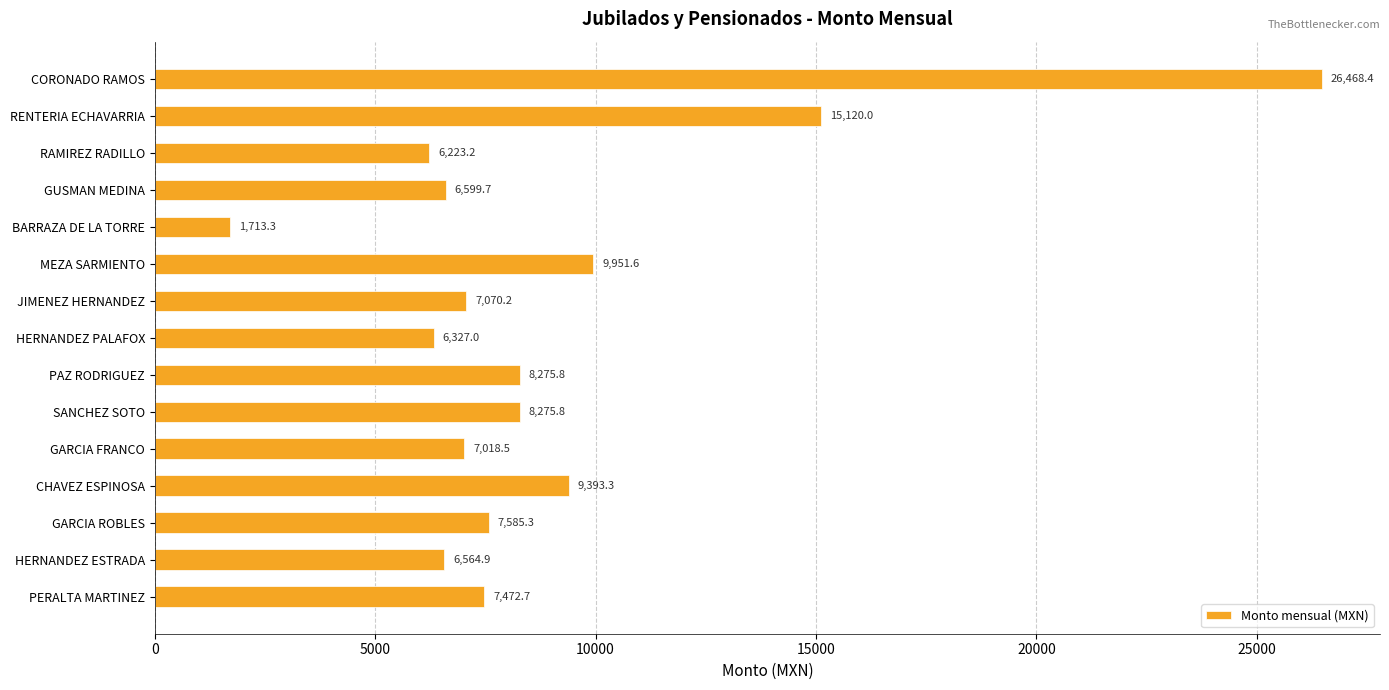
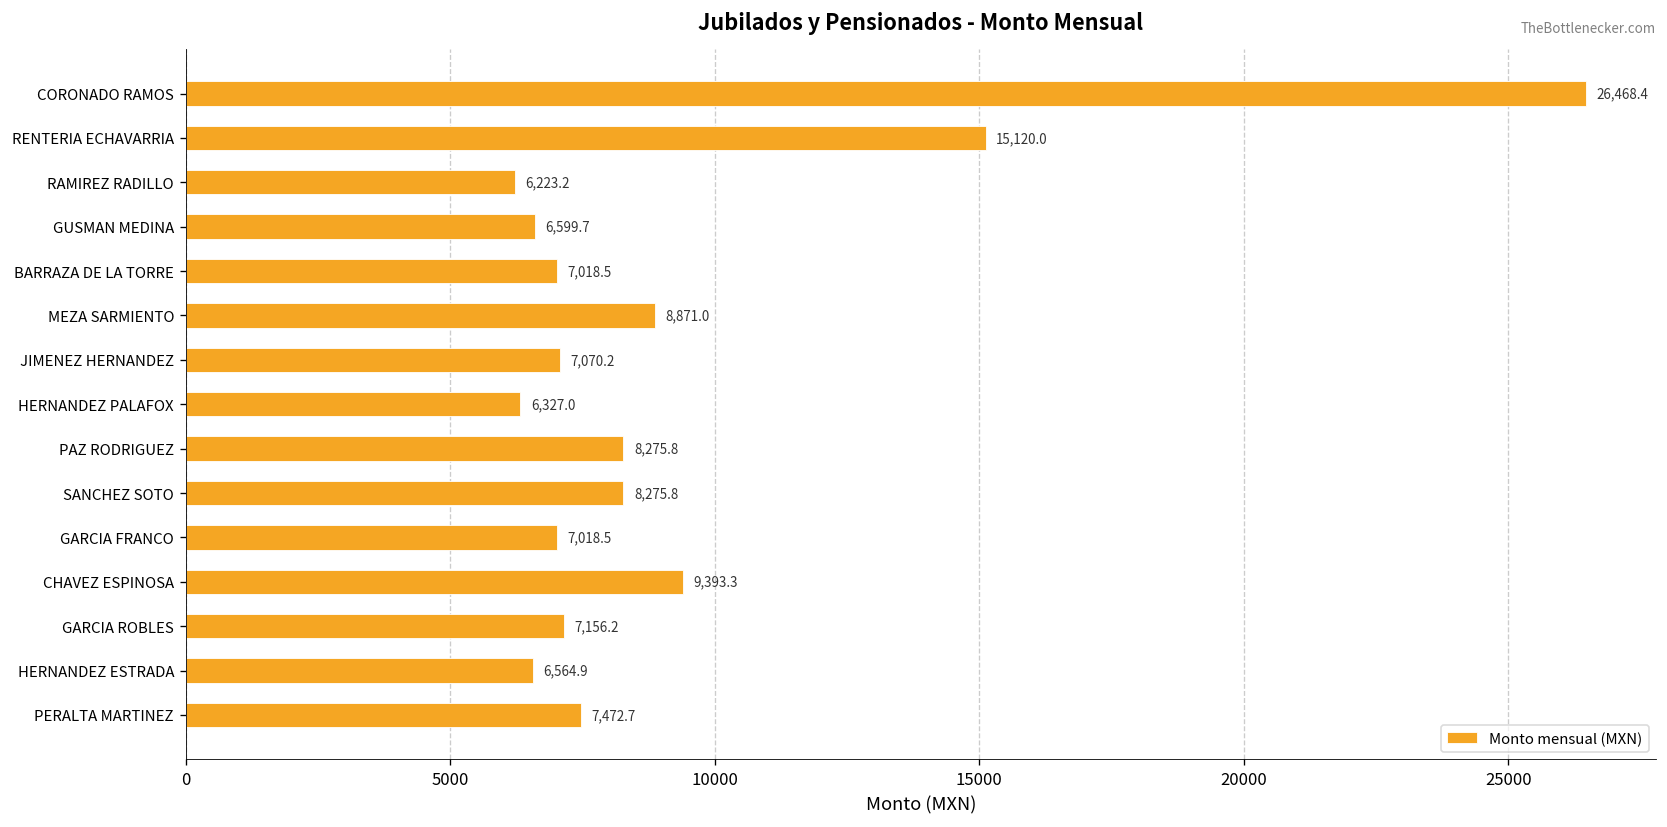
  {
    "CORONADO RAMOS": "26,468.4",
    "RENTERIA ECHAVARRIA": "15,120.0",
    "RAMIREZ RADILLO": "6,223.2",
    "GUSMAN MEDINA": "6,599.7",
-   "BARRAZA DE LA TORRE": "1,713.3",
-   "MEZA SARMIENTO": "9,951.6",
+   "BARRAZA DE LA TORRE": "7,018.5",
+   "MEZA SARMIENTO": "8,871.0",
    "JIMENEZ HERNANDEZ": "7,070.2",
    "HERNANDEZ PALAFOX": "6,327.0",
    "PAZ RODRIGUEZ": "8,275.8",
    "SANCHEZ SOTO": "8,275.8",
    "GARCIA FRANCO": "7,018.5",
    "CHAVEZ ESPINOSA": "9,393.3",
-   "GARCIA ROBLES": "7,585.3",
+   "GARCIA ROBLES": "7,156.2",
    "HERNANDEZ ESTRADA": "6,564.9",
    "PERALTA MARTINEZ": "7,472.7"
  }
